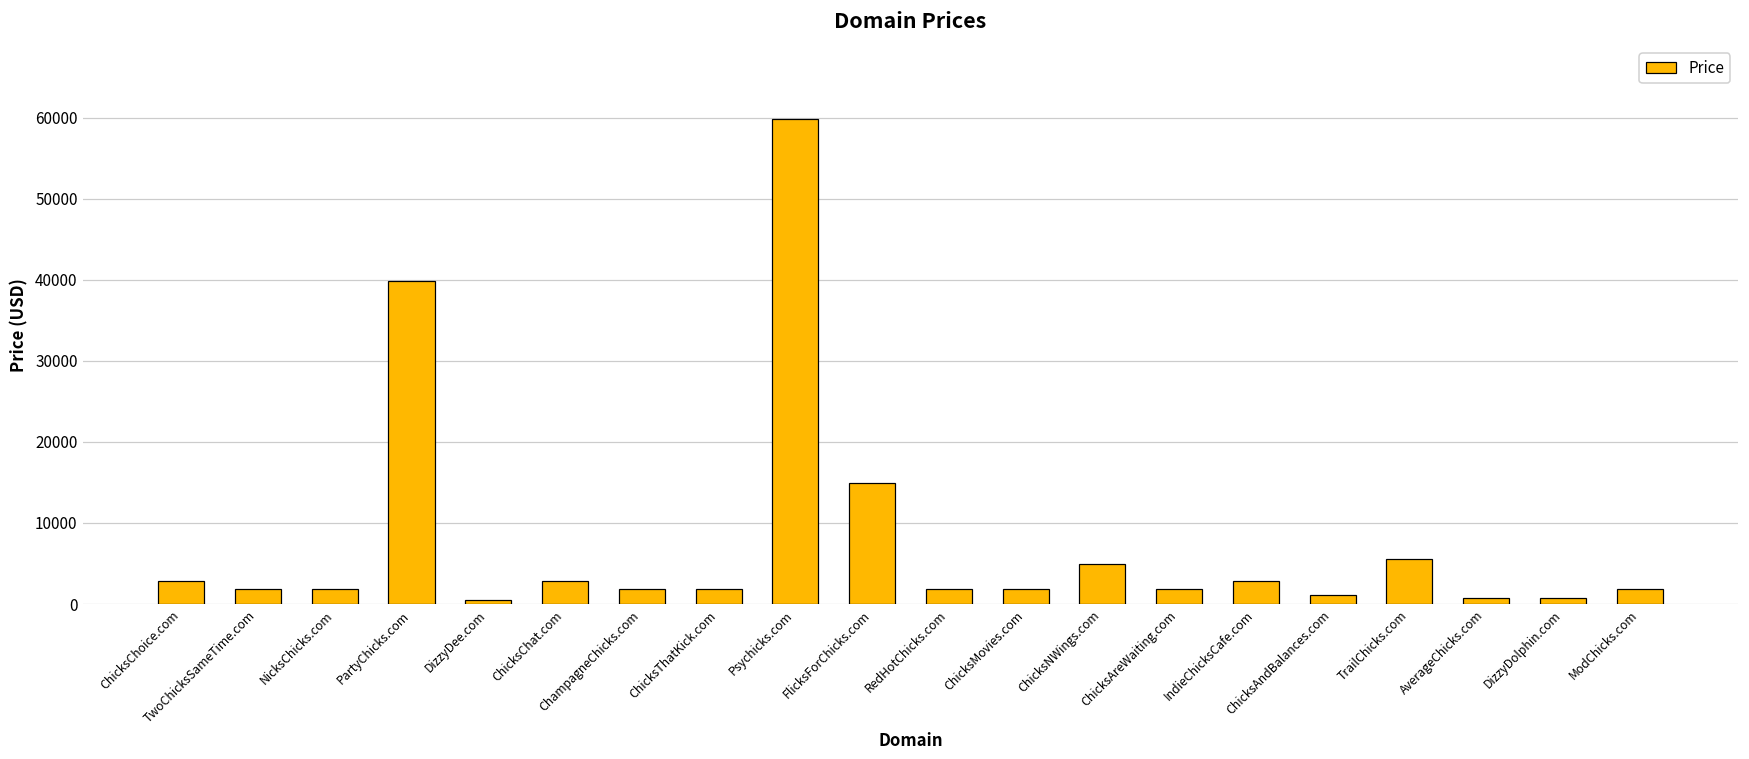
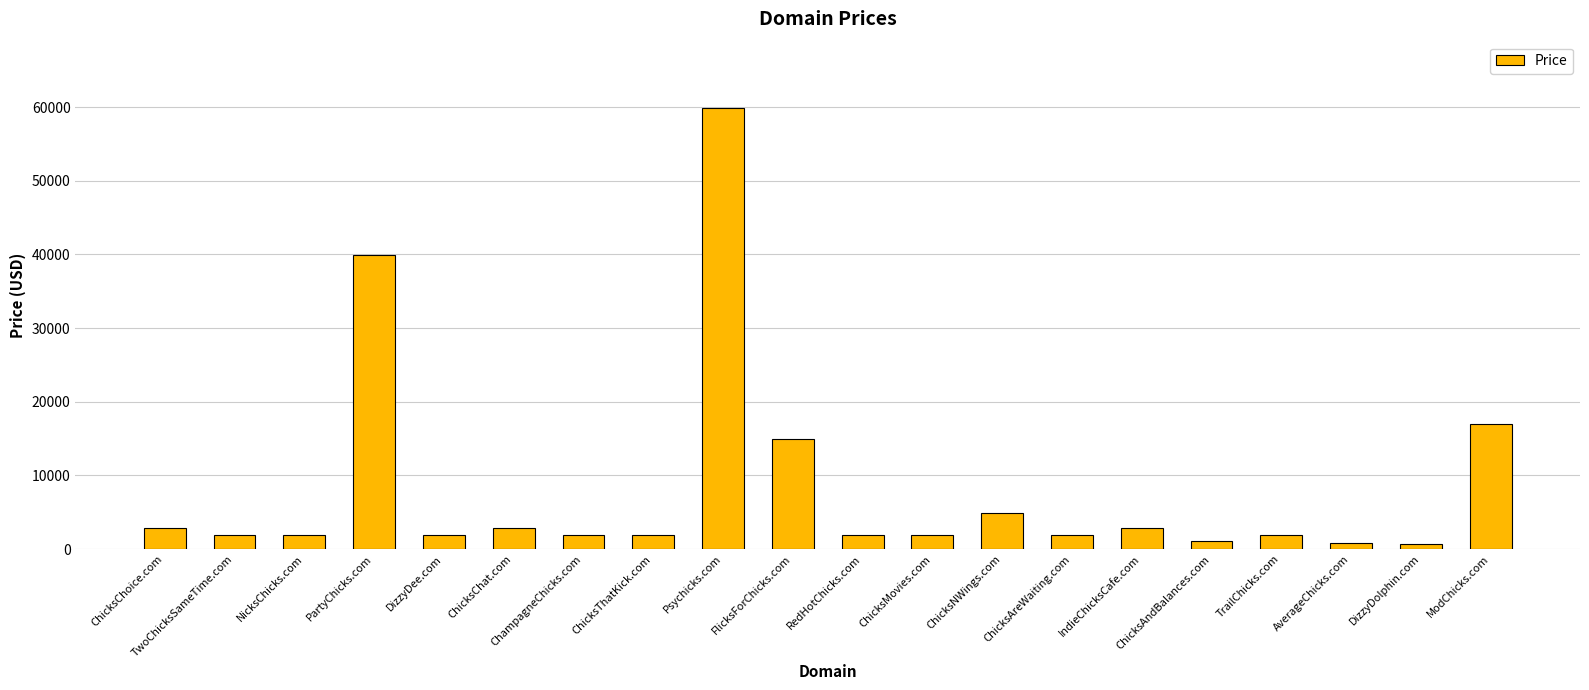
  {
    "ChicksChoice.com": 3000,
    "TwoChicksSameTime.com": 2000,
    "NicksChicks.com": 2000,
    "PartyChicks.com": 40000,
-   "DizzyDee.com": 1000,
+   "DizzyDee.com": 2000,
    "ChicksChat.com": 3000,
    "ChampagneChicks.com": 2000,
    "ChicksThatKick.com": 2000,
    "Psychicks.com": 60000,
    "FlicksForChicks.com": 15000,
    "RedHotChicks.com": 2000,
    "ChicksMovies.com": 2000,
    "ChicksNWings.com": 5000,
    "ChicksAreWaiting.com": 2000,
    "IndieChicksCafe.com": 3000,
    "ChicksAndBalances.com": 1000,
-   "TrailChicks.com": 6000,
+   "TrailChicks.com": 2000,
    "AverageChicks.com": 1000,
    "DizzyDolphin.com": 1000,
-   "ModChicks.com": 2000
+   "ModChicks.com": 17000
  }
